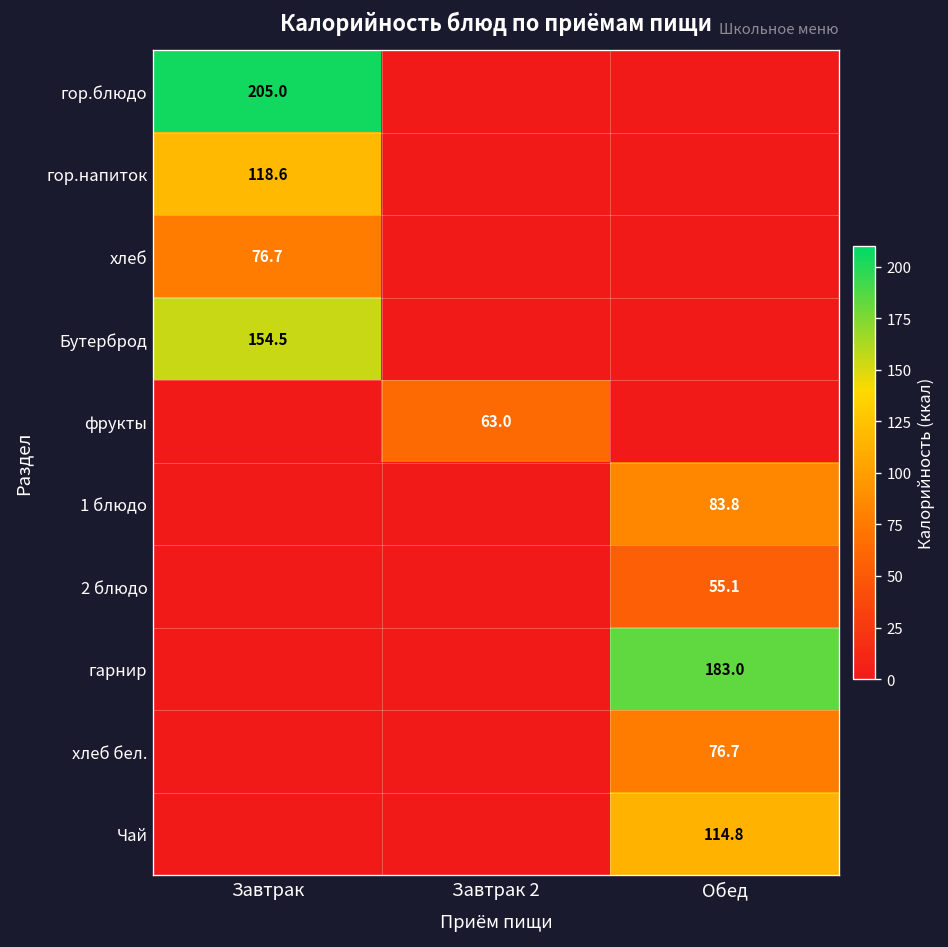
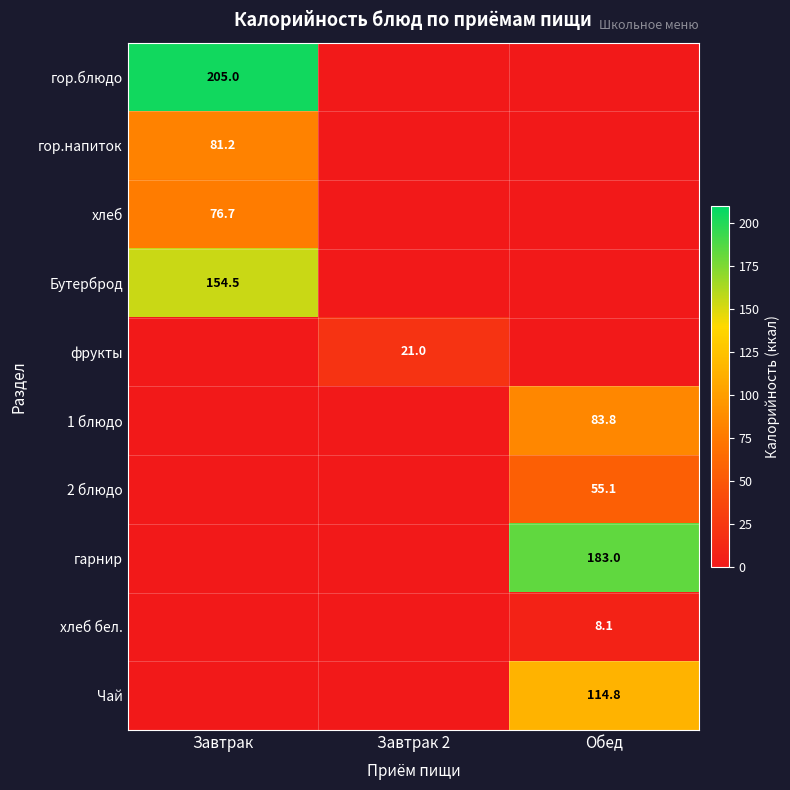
  {
    "гор.блюдо": {
      "Завтрак": 205.0
    },
    "гор.напиток": {
-     "Завтрак": 118.6
+     "Завтрак": 81.2
    },
    "хлеб": {
      "Завтрак": 76.7
    },
    "Бутерброд": {
      "Завтрак": 154.5
    },
    "фрукты": {
-     "Завтрак 2": 63.0
+     "Завтрак 2": 21.0
    },
    "1 блюдо": {
      "Обед": 83.8
    },
    "2 блюдо": {
      "Обед": 55.1
    },
    "гарнир": {
      "Обед": 183.0
    },
    "хлеб бел.": {
-     "Обед": 76.7
+     "Обед": 8.1
    },
    "Чай": {
      "Обед": 114.8
    }
  }
